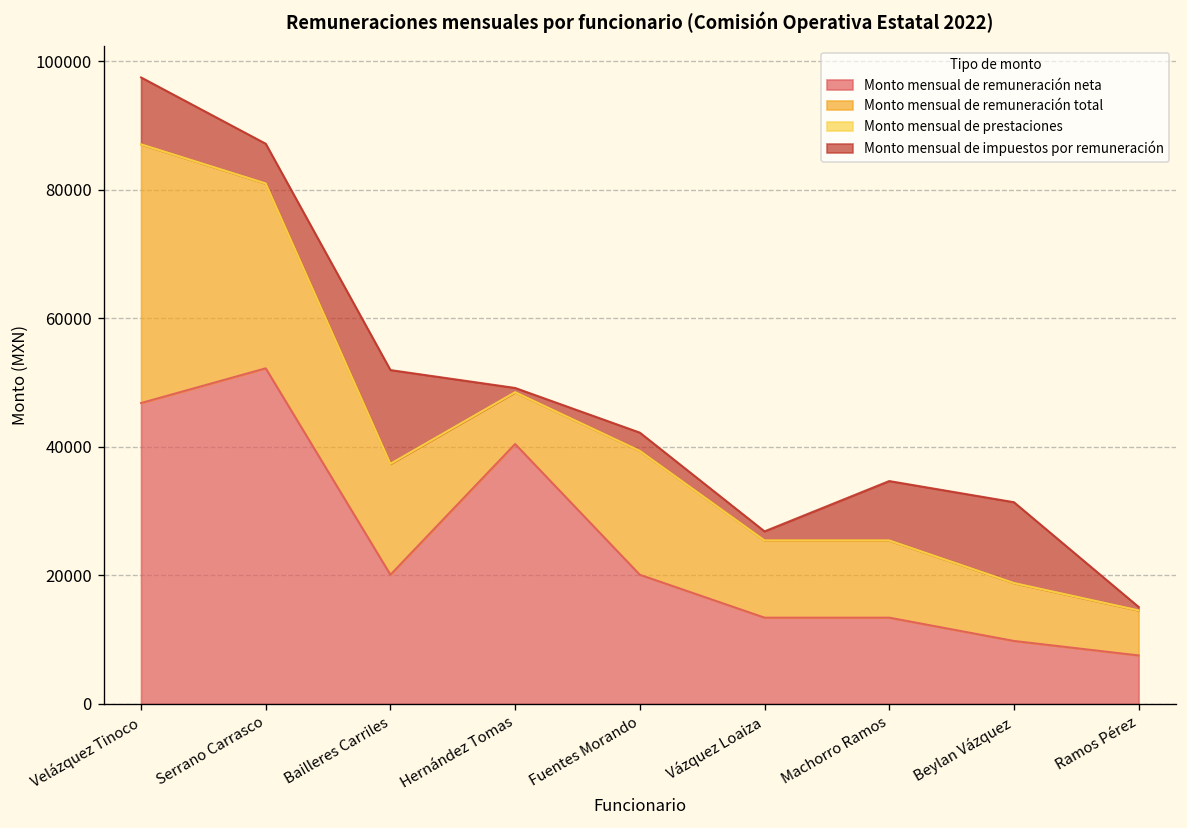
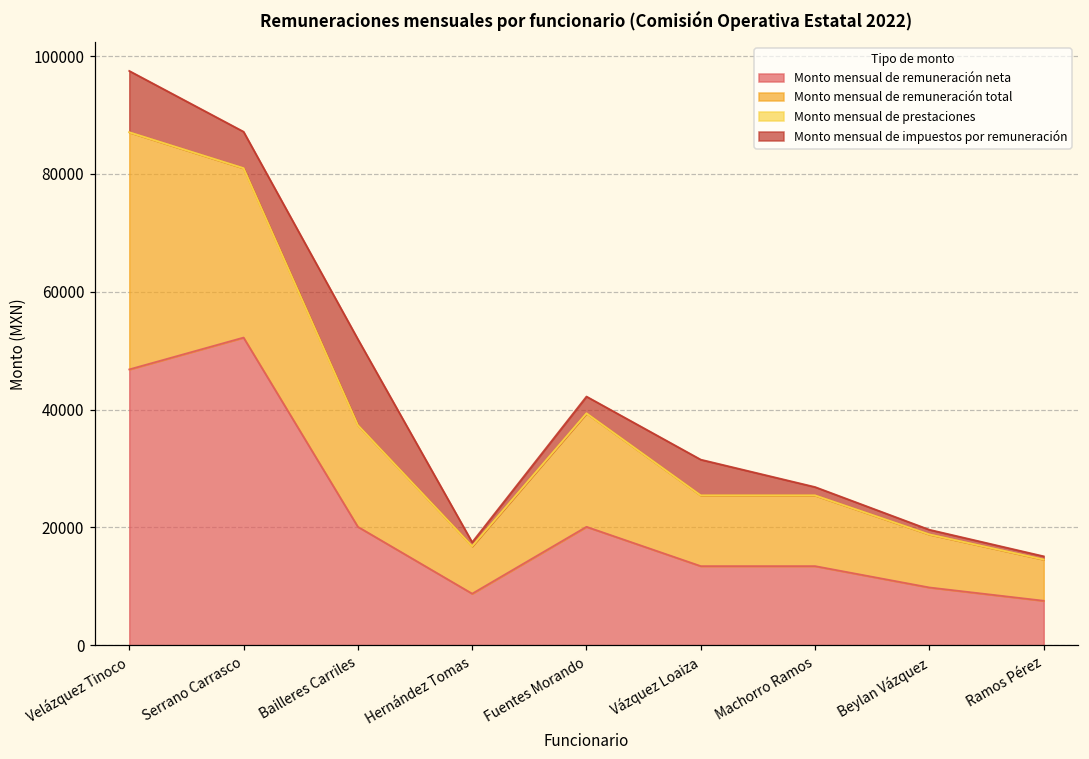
  {
    "Monto mensual de remuneración neta": {
      "Velázquez Tinoco": 47000,
      "Serrano Carrasco": 52000,
      "Bailleres Carriles": 20000,
-     "Hernández Tomas": 40000,
+     "Hernández Tomas": 9000,
      "Fuentes Morando": 20000,
      "Vázquez Loaiza": 13000,
      "Machorro Ramos": 13000,
      "Beylan Vázquez": 10000,
      "Ramos Pérez": 8000
    },
    "Monto mensual de impuestos por remuneración": {
      "Velázquez Tinoco": 10000,
      "Serrano Carrasco": 6000,
      "Bailleres Carriles": 15000,
      "Hernández Tomas": 1000,
      "Fuentes Morando": 3000,
-     "Vázquez Loaiza": 1000,
-     "Machorro Ramos": 9000,
-     "Beylan Vázquez": 13000,
+     "Vázquez Loaiza": 6000,
+     "Machorro Ramos": 1000,
+     "Beylan Vázquez": 1000,
      "Ramos Pérez": 1000
    }
  }
